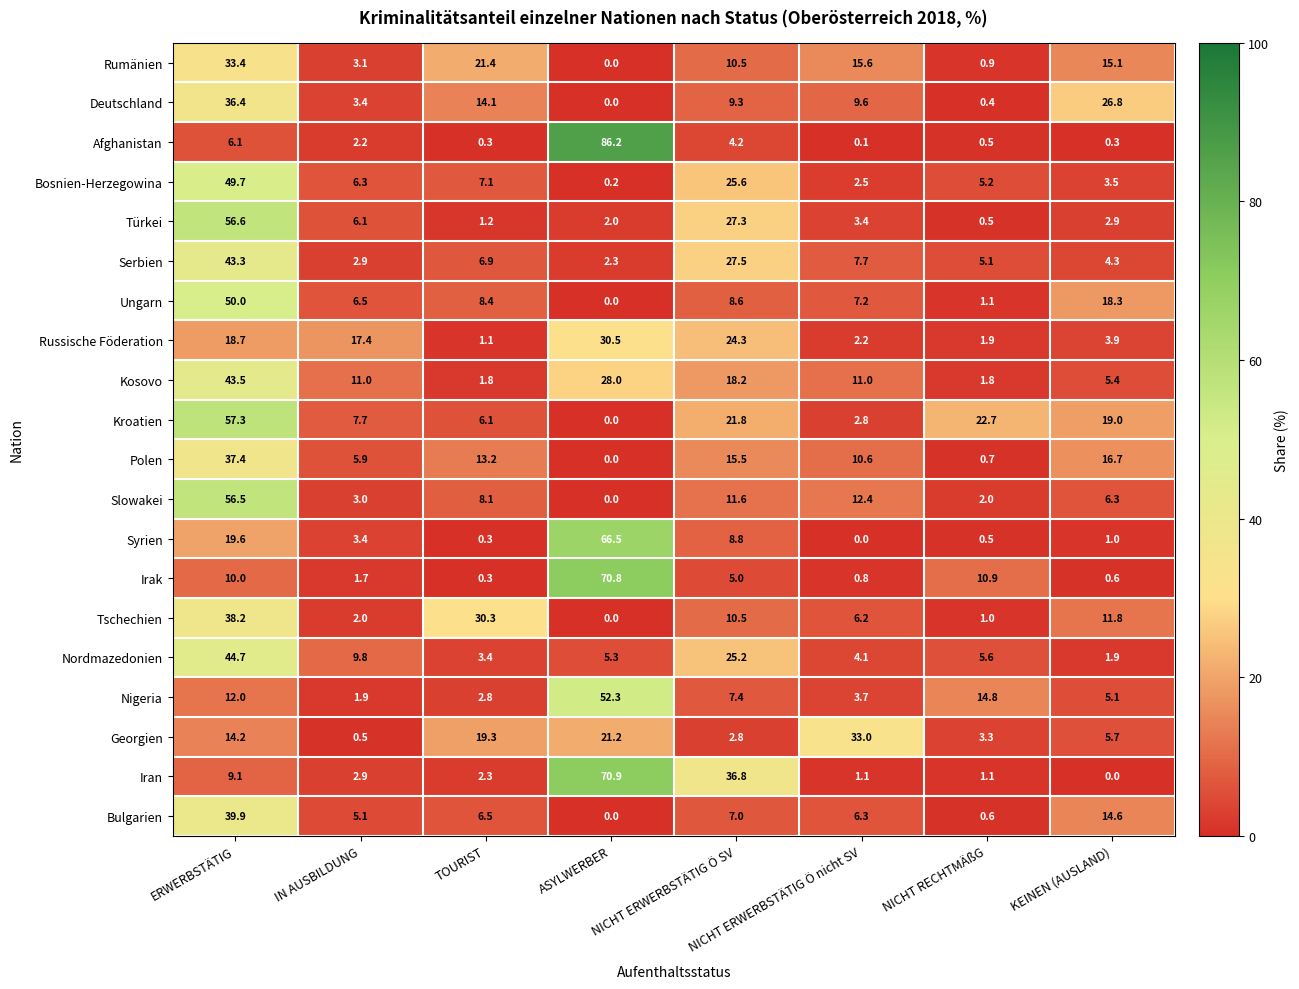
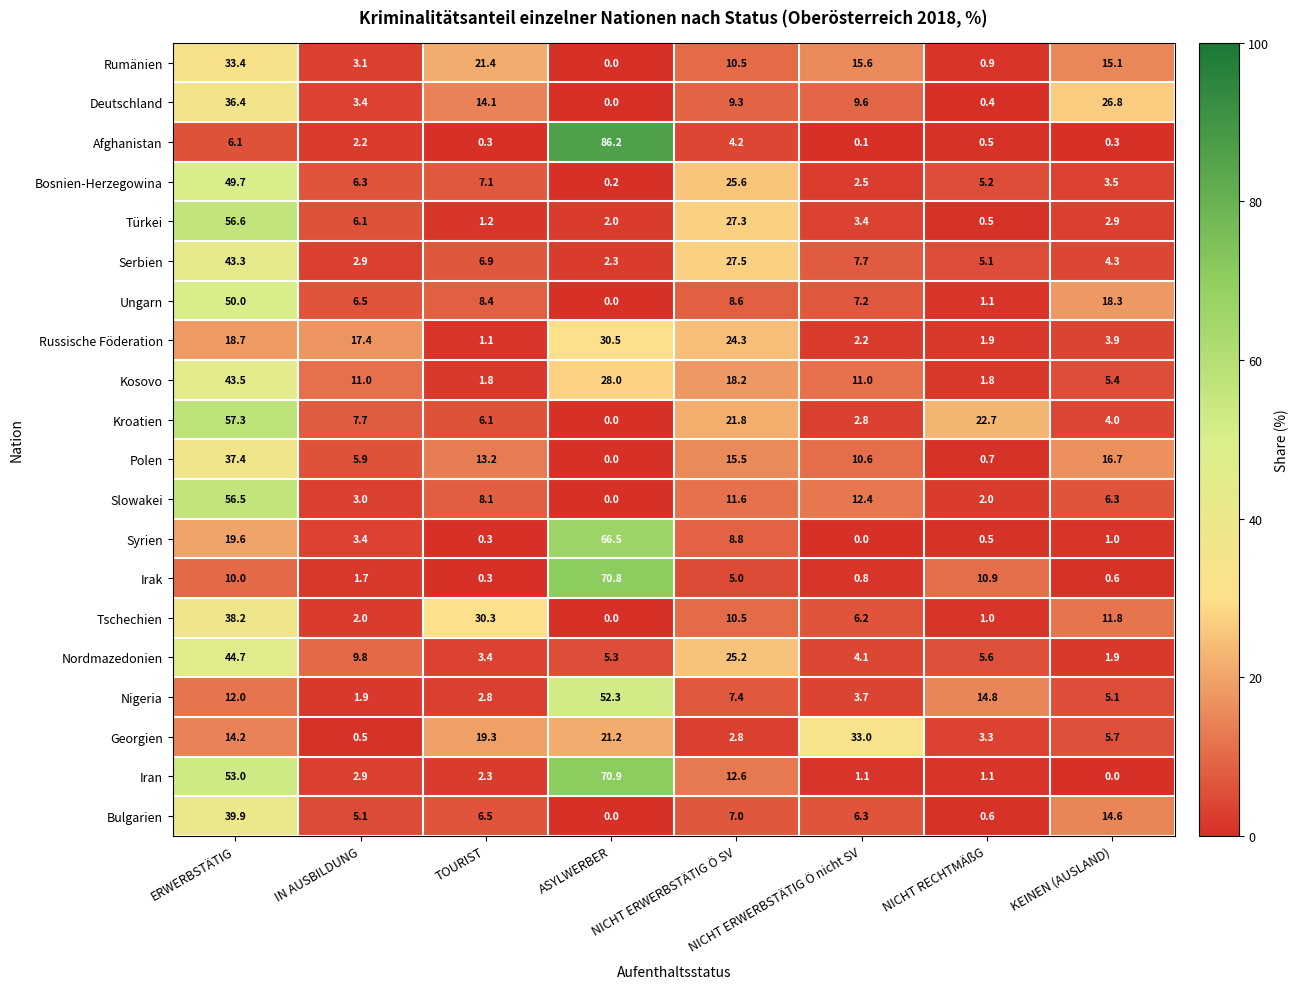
  {
    "Rumänien": {
      "ERWERBSTÄTIG": 33.4,
      "IN AUSBILDUNG": 3.1,
      "TOURIST": 21.4,
      "ASYLWERBER": 0.0,
      "NICHT ERWERBSTÄTIG Ö SV": 10.5,
      "NICHT ERWERBSTÄTIG Ö nicht SV": 15.6,
      "NICHT RECHTMÄßG": 0.9,
      "KEINEN (AUSLAND)": 15.1
    },
    "Deutschland": {
      "ERWERBSTÄTIG": 36.4,
      "IN AUSBILDUNG": 3.4,
      "TOURIST": 14.1,
      "ASYLWERBER": 0.0,
      "NICHT ERWERBSTÄTIG Ö SV": 9.3,
      "NICHT ERWERBSTÄTIG Ö nicht SV": 9.6,
      "NICHT RECHTMÄßG": 0.4,
      "KEINEN (AUSLAND)": 26.8
    },
    "Afghanistan": {
      "ERWERBSTÄTIG": 6.1,
      "IN AUSBILDUNG": 2.2,
      "TOURIST": 0.3,
      "ASYLWERBER": 86.2,
      "NICHT ERWERBSTÄTIG Ö SV": 4.2,
      "NICHT ERWERBSTÄTIG Ö nicht SV": 0.1,
      "NICHT RECHTMÄßG": 0.5,
      "KEINEN (AUSLAND)": 0.3
    },
    "Bosnien-Herzegowina": {
      "ERWERBSTÄTIG": 49.7,
      "IN AUSBILDUNG": 6.3,
      "TOURIST": 7.1,
      "ASYLWERBER": 0.2,
      "NICHT ERWERBSTÄTIG Ö SV": 25.6,
      "NICHT ERWERBSTÄTIG Ö nicht SV": 2.5,
      "NICHT RECHTMÄßG": 5.2,
      "KEINEN (AUSLAND)": 3.5
    },
    "Türkei": {
      "ERWERBSTÄTIG": 56.6,
      "IN AUSBILDUNG": 6.1,
      "TOURIST": 1.2,
      "ASYLWERBER": 2.0,
      "NICHT ERWERBSTÄTIG Ö SV": 27.3,
      "NICHT ERWERBSTÄTIG Ö nicht SV": 3.4,
      "NICHT RECHTMÄßG": 0.5,
      "KEINEN (AUSLAND)": 2.9
    },
    "Serbien": {
      "ERWERBSTÄTIG": 43.3,
      "IN AUSBILDUNG": 2.9,
      "TOURIST": 6.9,
      "ASYLWERBER": 2.3,
      "NICHT ERWERBSTÄTIG Ö SV": 27.5,
      "NICHT ERWERBSTÄTIG Ö nicht SV": 7.7,
      "NICHT RECHTMÄßG": 5.1,
      "KEINEN (AUSLAND)": 4.3
    },
    "Ungarn": {
      "ERWERBSTÄTIG": 50.0,
      "IN AUSBILDUNG": 6.5,
      "TOURIST": 8.4,
      "ASYLWERBER": 0.0,
      "NICHT ERWERBSTÄTIG Ö SV": 8.6,
      "NICHT ERWERBSTÄTIG Ö nicht SV": 7.2,
      "NICHT RECHTMÄßG": 1.1,
      "KEINEN (AUSLAND)": 18.3
    },
    "Russische Föderation": {
      "ERWERBSTÄTIG": 18.7,
      "IN AUSBILDUNG": 17.4,
      "TOURIST": 1.1,
      "ASYLWERBER": 30.5,
      "NICHT ERWERBSTÄTIG Ö SV": 24.3,
      "NICHT ERWERBSTÄTIG Ö nicht SV": 2.2,
      "NICHT RECHTMÄßG": 1.9,
      "KEINEN (AUSLAND)": 3.9
    },
    "Kosovo": {
      "ERWERBSTÄTIG": 43.5,
      "IN AUSBILDUNG": 11.0,
      "TOURIST": 1.8,
      "ASYLWERBER": 28.0,
      "NICHT ERWERBSTÄTIG Ö SV": 18.2,
      "NICHT ERWERBSTÄTIG Ö nicht SV": 11.0,
      "NICHT RECHTMÄßG": 1.8,
      "KEINEN (AUSLAND)": 5.4
    },
    "Kroatien": {
      "ERWERBSTÄTIG": 57.3,
      "IN AUSBILDUNG": 7.7,
      "TOURIST": 6.1,
      "ASYLWERBER": 0.0,
      "NICHT ERWERBSTÄTIG Ö SV": 21.8,
      "NICHT ERWERBSTÄTIG Ö nicht SV": 2.8,
      "NICHT RECHTMÄßG": 22.7,
-     "KEINEN (AUSLAND)": 19.0
+     "KEINEN (AUSLAND)": 4.0
    },
    "Polen": {
      "ERWERBSTÄTIG": 37.4,
      "IN AUSBILDUNG": 5.9,
      "TOURIST": 13.2,
      "ASYLWERBER": 0.0,
      "NICHT ERWERBSTÄTIG Ö SV": 15.5,
      "NICHT ERWERBSTÄTIG Ö nicht SV": 10.6,
      "NICHT RECHTMÄßG": 0.7,
      "KEINEN (AUSLAND)": 16.7
    },
    "Slowakei": {
      "ERWERBSTÄTIG": 56.5,
      "IN AUSBILDUNG": 3.0,
      "TOURIST": 8.1,
      "ASYLWERBER": 0.0,
      "NICHT ERWERBSTÄTIG Ö SV": 11.6,
      "NICHT ERWERBSTÄTIG Ö nicht SV": 12.4,
      "NICHT RECHTMÄßG": 2.0,
      "KEINEN (AUSLAND)": 6.3
    },
    "Syrien": {
      "ERWERBSTÄTIG": 19.6,
      "IN AUSBILDUNG": 3.4,
      "TOURIST": 0.3,
      "ASYLWERBER": 66.5,
      "NICHT ERWERBSTÄTIG Ö SV": 8.8,
      "NICHT ERWERBSTÄTIG Ö nicht SV": 0.0,
      "NICHT RECHTMÄßG": 0.5,
      "KEINEN (AUSLAND)": 1.0
    },
    "Irak": {
      "ERWERBSTÄTIG": 10.0,
      "IN AUSBILDUNG": 1.7,
      "TOURIST": 0.3,
      "ASYLWERBER": 70.8,
      "NICHT ERWERBSTÄTIG Ö SV": 5.0,
      "NICHT ERWERBSTÄTIG Ö nicht SV": 0.8,
      "NICHT RECHTMÄßG": 10.9,
      "KEINEN (AUSLAND)": 0.6
    },
    "Tschechien": {
      "ERWERBSTÄTIG": 38.2,
      "IN AUSBILDUNG": 2.0,
      "TOURIST": 30.3,
      "ASYLWERBER": 0.0,
      "NICHT ERWERBSTÄTIG Ö SV": 10.5,
      "NICHT ERWERBSTÄTIG Ö nicht SV": 6.2,
      "NICHT RECHTMÄßG": 1.0,
      "KEINEN (AUSLAND)": 11.8
    },
    "Nordmazedonien": {
      "ERWERBSTÄTIG": 44.7,
      "IN AUSBILDUNG": 9.8,
      "TOURIST": 3.4,
      "ASYLWERBER": 5.3,
      "NICHT ERWERBSTÄTIG Ö SV": 25.2,
      "NICHT ERWERBSTÄTIG Ö nicht SV": 4.1,
      "NICHT RECHTMÄßG": 5.6,
      "KEINEN (AUSLAND)": 1.9
    },
    "Nigeria": {
      "ERWERBSTÄTIG": 12.0,
      "IN AUSBILDUNG": 1.9,
      "TOURIST": 2.8,
      "ASYLWERBER": 52.3,
      "NICHT ERWERBSTÄTIG Ö SV": 7.4,
      "NICHT ERWERBSTÄTIG Ö nicht SV": 3.7,
      "NICHT RECHTMÄßG": 14.8,
      "KEINEN (AUSLAND)": 5.1
    },
    "Georgien": {
      "ERWERBSTÄTIG": 14.2,
      "IN AUSBILDUNG": 0.5,
      "TOURIST": 19.3,
      "ASYLWERBER": 21.2,
      "NICHT ERWERBSTÄTIG Ö SV": 2.8,
      "NICHT ERWERBSTÄTIG Ö nicht SV": 33.0,
      "NICHT RECHTMÄßG": 3.3,
      "KEINEN (AUSLAND)": 5.7
    },
    "Iran": {
-     "ERWERBSTÄTIG": 9.1,
+     "ERWERBSTÄTIG": 53.0,
      "IN AUSBILDUNG": 2.9,
      "TOURIST": 2.3,
      "ASYLWERBER": 70.9,
-     "NICHT ERWERBSTÄTIG Ö SV": 36.8,
+     "NICHT ERWERBSTÄTIG Ö SV": 12.6,
      "NICHT ERWERBSTÄTIG Ö nicht SV": 1.1,
      "NICHT RECHTMÄßG": 1.1,
      "KEINEN (AUSLAND)": 0.0
    },
    "Bulgarien": {
      "ERWERBSTÄTIG": 39.9,
      "IN AUSBILDUNG": 5.1,
      "TOURIST": 6.5,
      "ASYLWERBER": 0.0,
      "NICHT ERWERBSTÄTIG Ö SV": 7.0,
      "NICHT ERWERBSTÄTIG Ö nicht SV": 6.3,
      "NICHT RECHTMÄßG": 0.6,
      "KEINEN (AUSLAND)": 14.6
    }
  }
